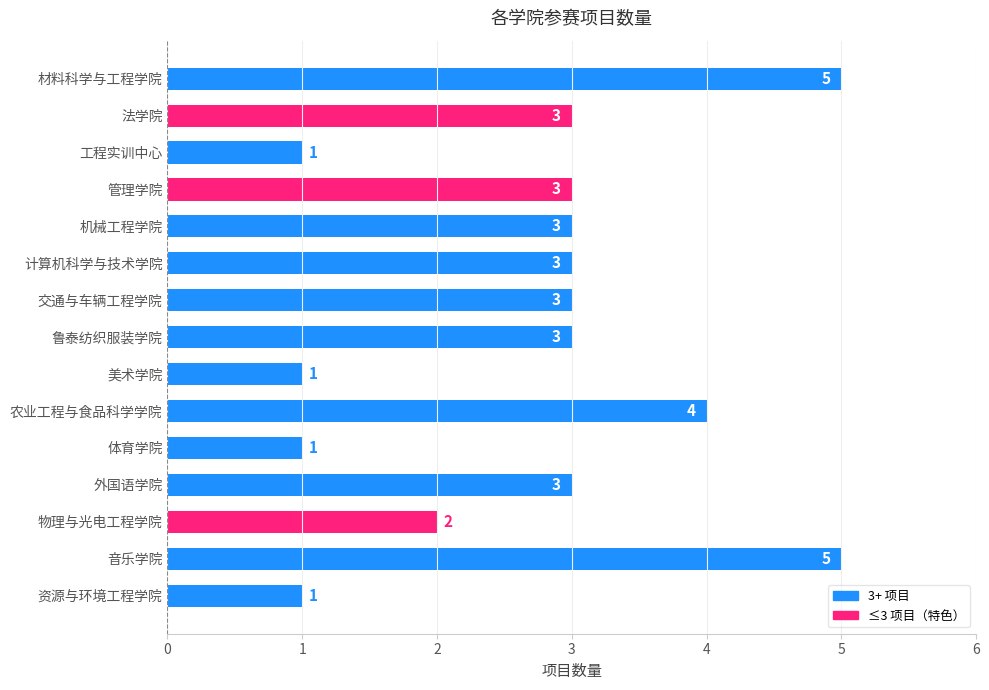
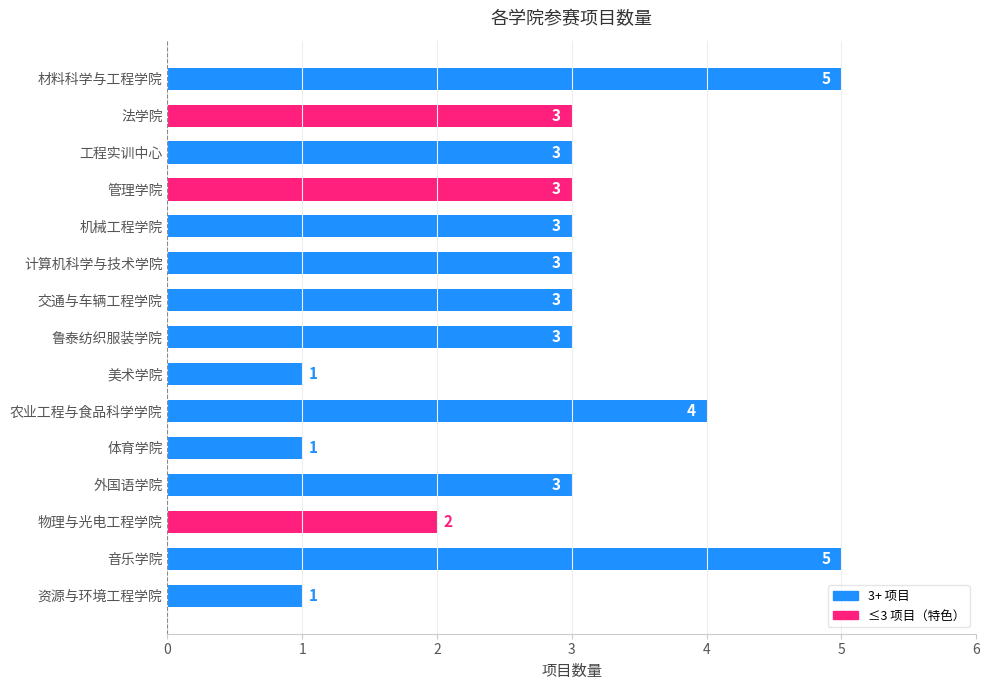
  {
    "材料科学与工程学院": 5,
    "法学院": 3,
-   "工程实训中心": 1,
+   "工程实训中心": 3,
    "管理学院": 3,
    "机械工程学院": 3,
    "计算机科学与技术学院": 3,
    "交通与车辆工程学院": 3,
    "鲁泰纺织服装学院": 3,
    "美术学院": 1,
    "农业工程与食品科学学院": 4,
    "体育学院": 1,
    "外国语学院": 3,
    "物理与光电工程学院": 2,
    "音乐学院": 5,
    "资源与环境工程学院": 1
  }
